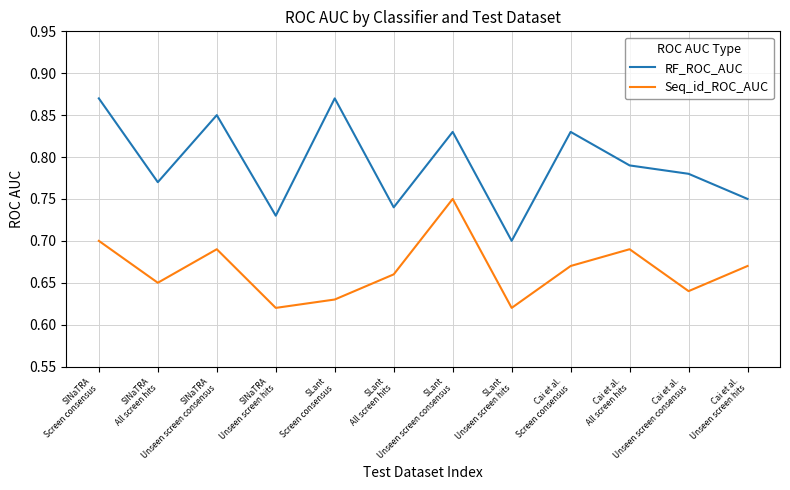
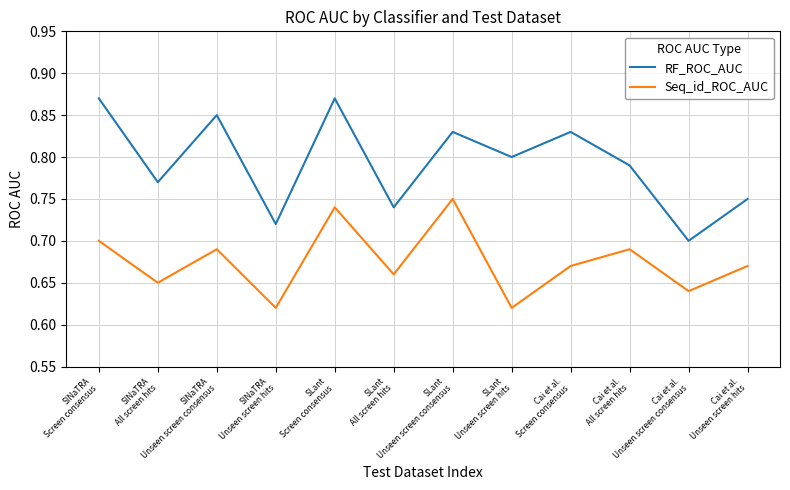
  {
    "RF_ROC_AUC": {
      "SINaTRA Screen consensus": 0.87,
      "SINaTRA All screen hits": 0.77,
      "SINaTRA Unseen screen consensus": 0.85,
-     "SINaTRA Unseen screen hits": 0.73,
+     "SINaTRA Unseen screen hits": 0.72,
      "SLant Screen consensus": 0.87,
      "SLant All screen hits": 0.74,
      "SLant Unseen screen consensus": 0.83,
-     "SLant Unseen screen hits": 0.7,
+     "SLant Unseen screen hits": 0.8,
      "Cai et al. Screen consensus": 0.83,
      "Cai et al. All screen hits": 0.79,
-     "Cai et al. Unseen screen consensus": 0.78,
+     "Cai et al. Unseen screen consensus": 0.70,
      "Cai et al. Unseen screen hits": 0.75
    },
    "Seq_id_ROC_AUC": {
      "SINaTRA Screen consensus": 0.70,
      "SINaTRA All screen hits": 0.65,
      "SINaTRA Unseen screen consensus": 0.69,
      "SINaTRA Unseen screen hits": 0.62,
-     "SLant Screen consensus": 0.63,
+     "SLant Screen consensus": 0.74,
      "SLant All screen hits": 0.66,
      "SLant Unseen screen consensus": 0.75,
      "SLant Unseen screen hits": 0.62,
      "Cai et al. Screen consensus": 0.67,
      "Cai et al. All screen hits": 0.69,
      "Cai et al. Unseen screen consensus": 0.64,
      "Cai et al. Unseen screen hits": 0.67
    }
  }
